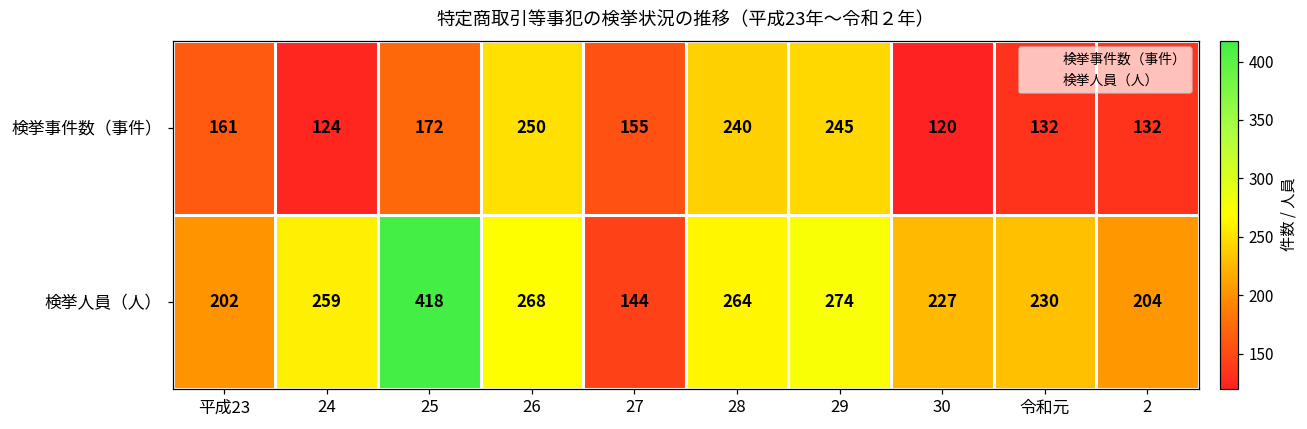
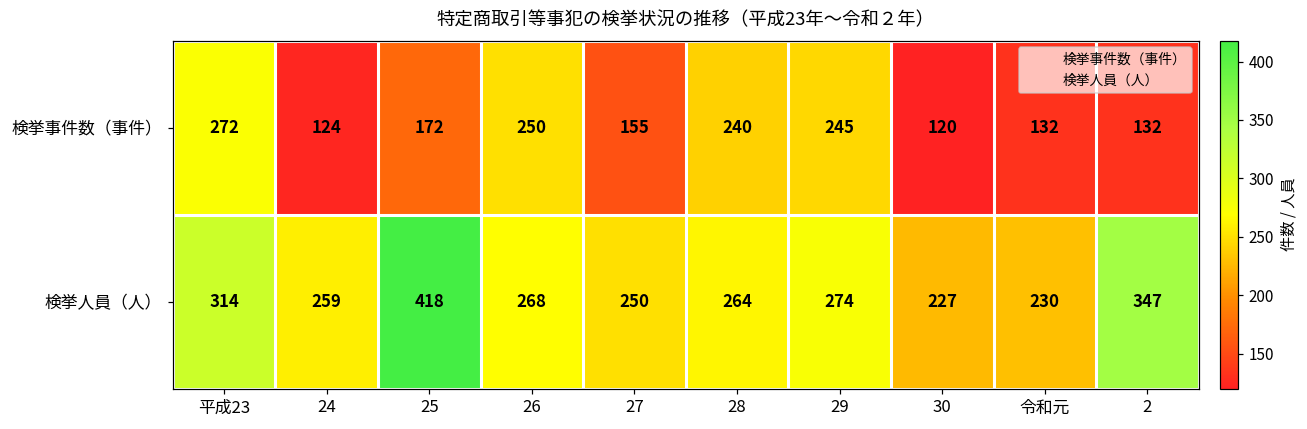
  {
    "検挙事件数（事件）": {
-     "平成23": 161
+     "平成23": 272
    },
    "検挙人員（人）": {
-     "平成23": 202,
-     "27": 144,
-     "2": 204
+     "平成23": 314,
+     "27": 250,
+     "2": 347
    }
  }
